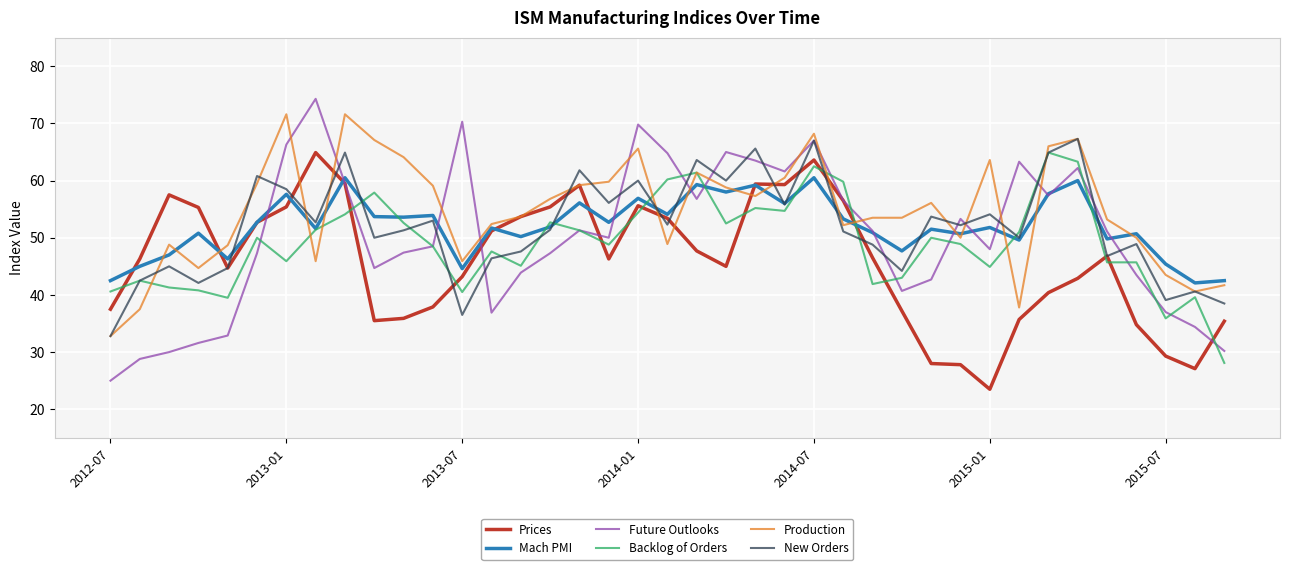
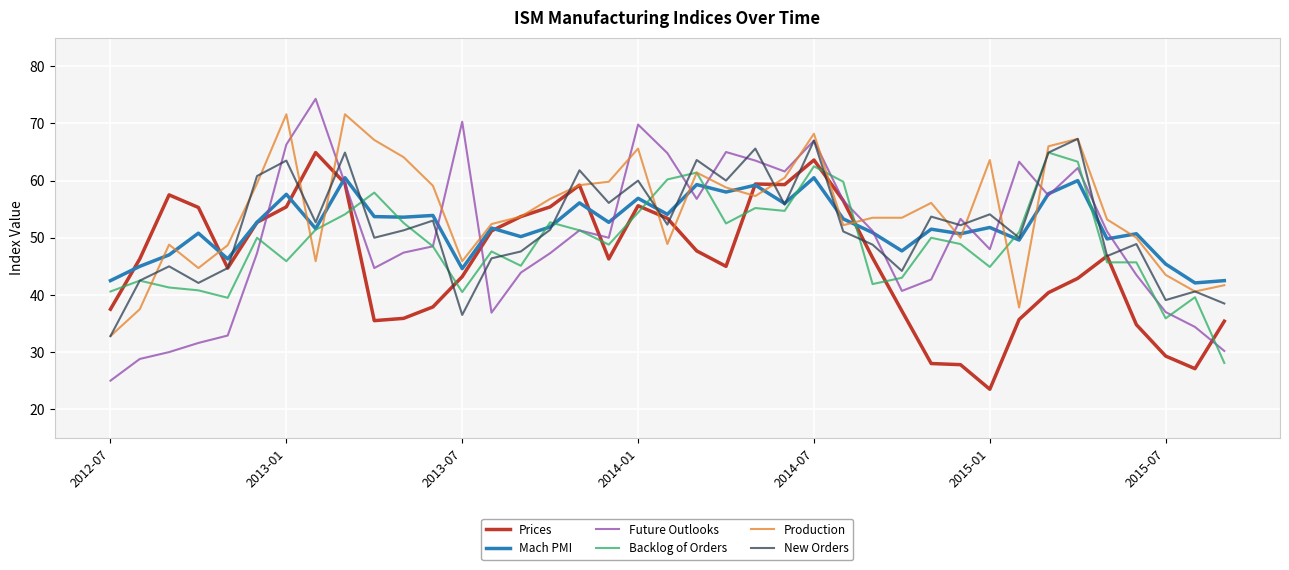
  {
    "Prices": {
      "2012-07": 38,
      "2013-01": 55,
      "2013-07": 43,
      "2014-01": 56,
      "2014-07": 64,
      "2015-01": 24,
      "2015-07": 29
    },
    "Mach PMI": {
      "2012-07": 43,
      "2013-01": 58,
      "2013-07": 45,
      "2014-01": 57,
      "2014-07": 61,
      "2015-01": 52,
      "2015-07": 45
    },
    "Future Outlooks": {
      "2012-07": 25,
      "2013-01": 66,
      "2013-07": 70,
      "2014-01": 70,
      "2015-01": 48,
      "2015-07": 37
    },
    "Backlog of Orders": {
      "2012-07": 41,
      "2013-01": 46,
      "2013-07": 41,
      "2014-01": 54,
      "2014-07": 63,
      "2015-01": 45,
      "2015-07": 36
    },
    "Production": {
      "2013-01": 72,
      "2013-07": 46,
      "2014-01": 66,
      "2014-07": 68,
      "2015-01": 64,
      "2015-07": 44
    },
    "New Orders": {
-     "2013-01": 59,
+     "2013-01": 64,
      "2013-07": 37,
      "2014-01": 60,
      "2015-01": 54,
      "2015-07": 39
    }
  }
